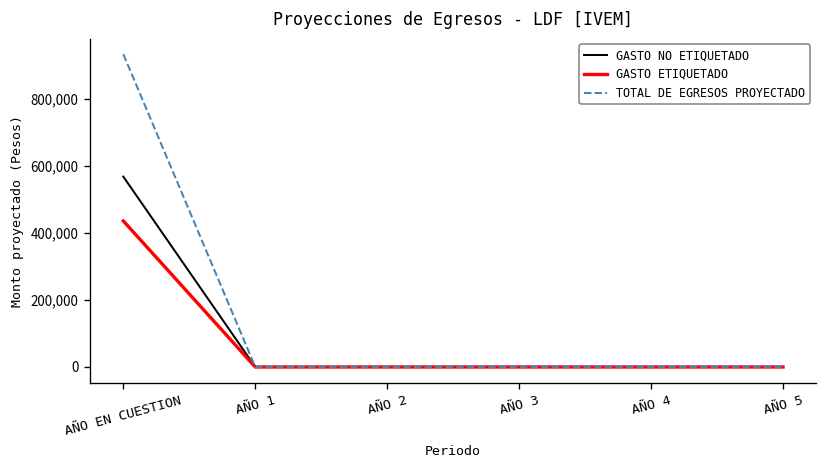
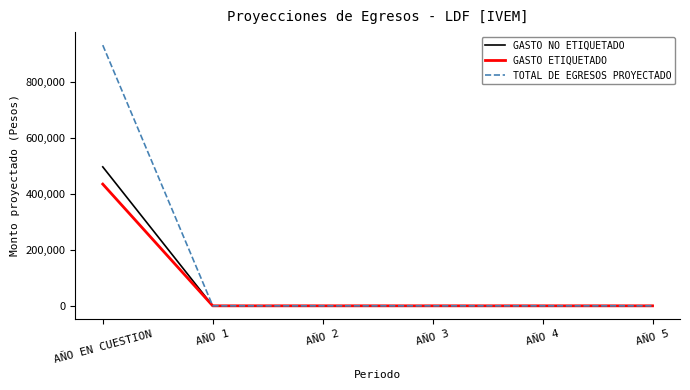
  {
    "GASTO NO ETIQUETADO": {
-     "AÑO EN CUESTION": "570,000"
+     "AÑO EN CUESTION": "500,000"
    },
    "GASTO ETIQUETADO": {
      "AÑO EN CUESTION": "440,000"
    },
    "TOTAL DE EGRESOS PROYECTADO": {
      "AÑO EN CUESTION": "930,000"
    }
  }
